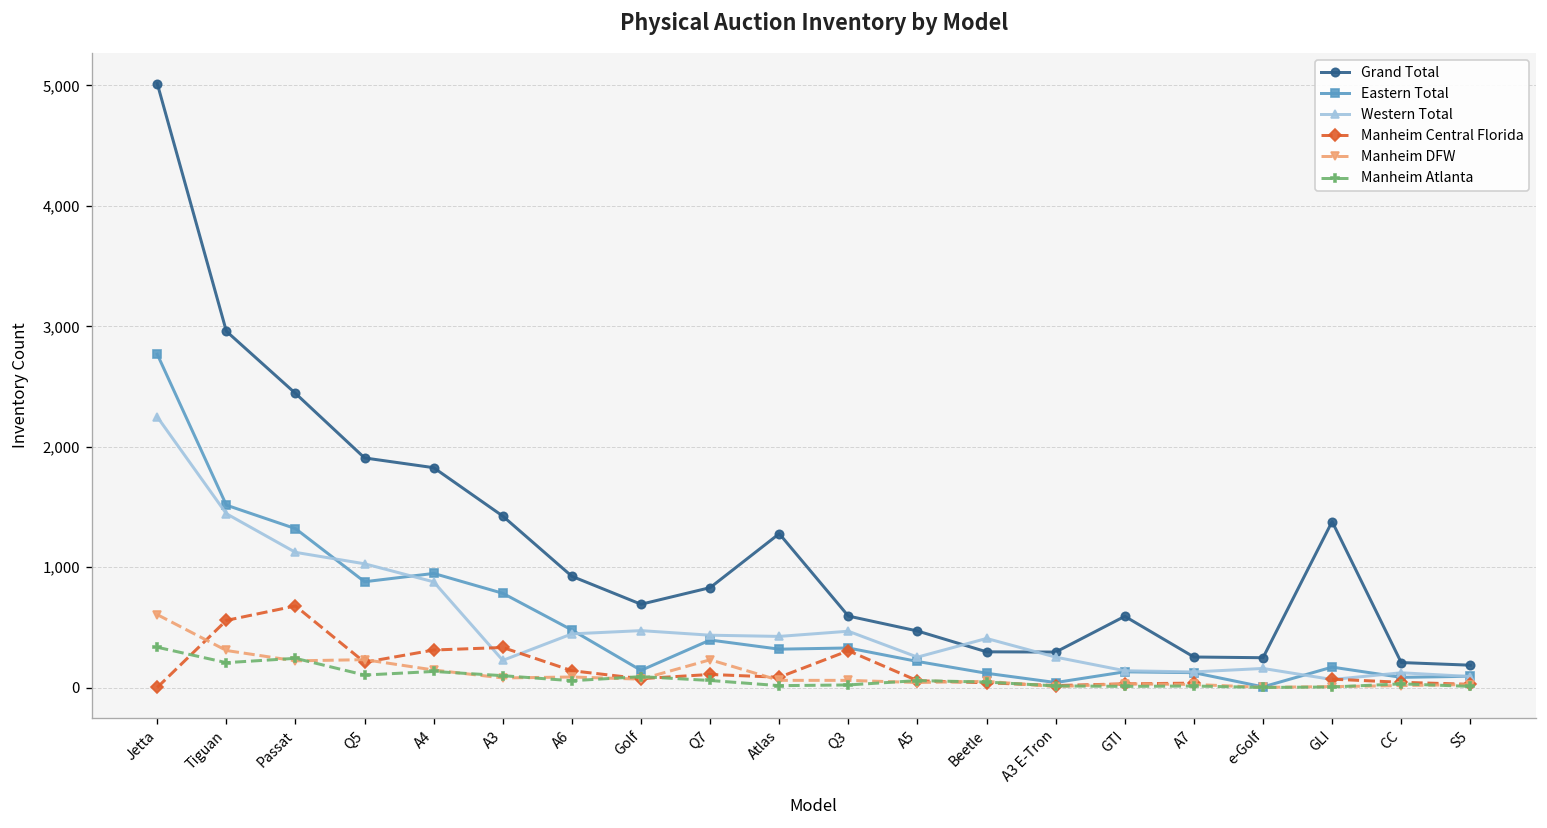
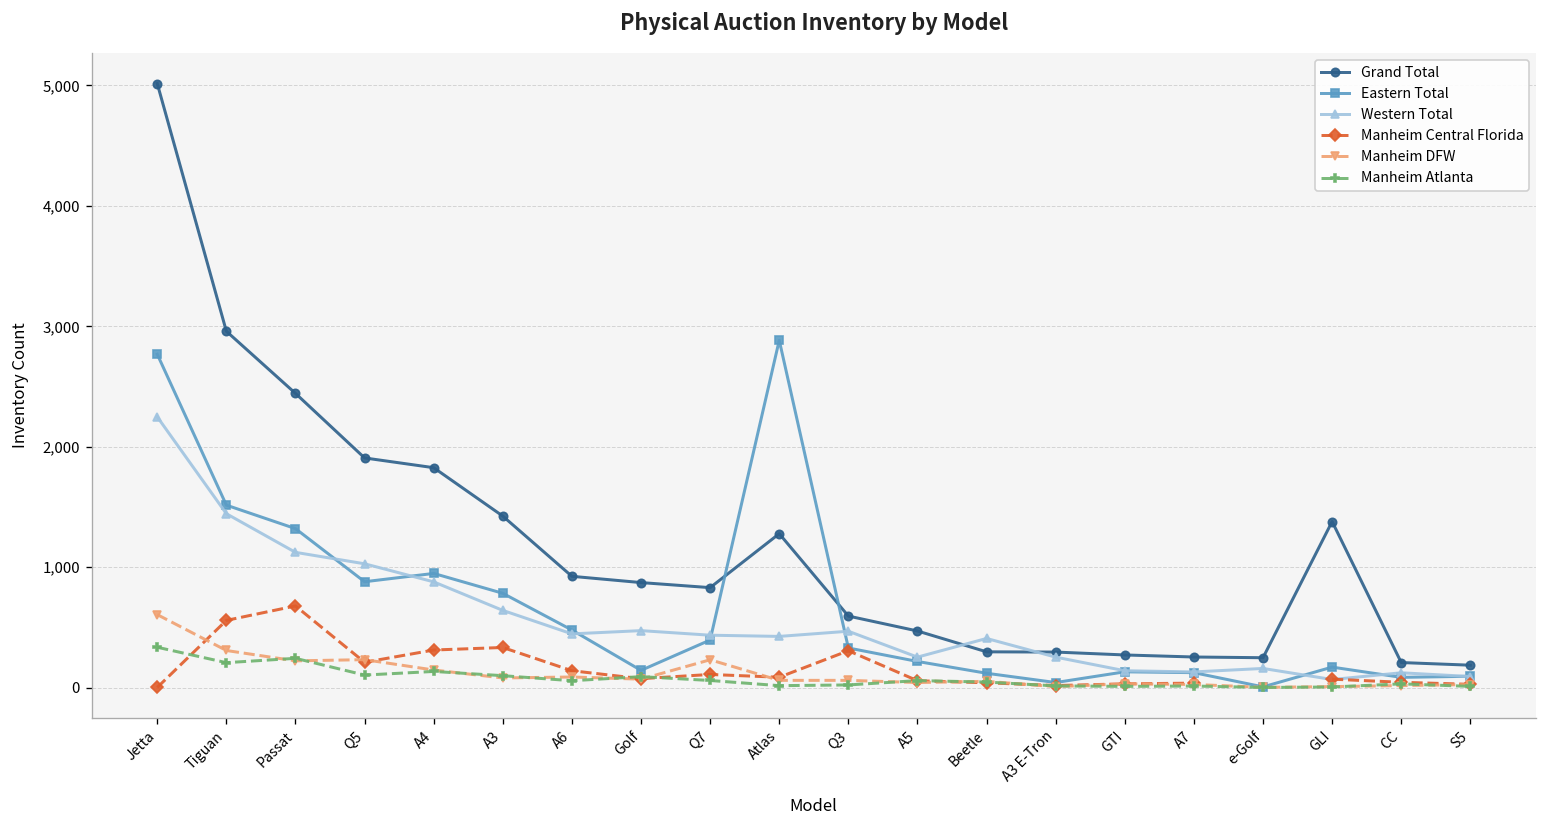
  {
    "Grand Total": {
      "Jetta": "5,020",
      "Tiguan": "2,960",
      "Passat": "2,440",
      "Q5": "1,910",
      "A4": "1,830",
      "A3": "1,420",
      "A6": "920",
-     "Golf": "690",
+     "Golf": "870",
      "Q7": "830",
      "Atlas": "1,280",
      "Q3": "590",
      "A5": "470",
      "Beetle": "300",
      "A3 E-Tron": "300",
-     "GTI": "590",
+     "GTI": "270",
      "A7": "250",
      "e-Golf": "250",
      "GLI": "1,380",
      "CC": "210",
      "S5": "190"
    },
    "Eastern Total": {
      "Jetta": "2,770",
      "Tiguan": "1,520",
      "Passat": "1,320",
      "Q5": "880",
      "A4": "950",
      "A3": "780",
      "A6": "480",
      "Golf": "140",
      "Q7": "400",
-     "Atlas": "320",
+     "Atlas": "2,880",
      "A5": "220",
      "Beetle": "120",
      "GLI": "170",
      "CC": "90"
    },
    "Western Total": {
      "Jetta": "2,250",
      "Tiguan": "1,440",
      "Passat": "1,120",
      "Q5": "1,030",
      "A4": "880",
-     "A3": "230",
+     "A3": "640",
      "A6": "450",
      "Golf": "470",
      "Q7": "440",
      "Atlas": "430",
      "Q3": "470",
      "A5": "250",
      "Beetle": "410",
      "A3 E-Tron": "250",
      "e-Golf": "160",
      "CC": "120"
    },
    "Manheim Central Florida": {
      "Jetta": "0",
      "Tiguan": "560",
      "Passat": "680",
      "A4": "310",
      "A3": "330",
      "A6": "140",
      "Q7": "110",
      "Atlas": "90"
    },
    "Manheim DFW": {
      "Jetta": "610",
      "Tiguan": "310",
      "A6": "90",
      "Q7": "230",
      "Atlas": "60",
      "Q3": "60"
    },
    "Manheim Atlanta": {
      "Jetta": "340",
      "Tiguan": "210",
      "Q5": "100",
      "A6": "60",
      "Q7": "60",
      "Atlas": "20",
      "Q3": "20"
    }
  }
